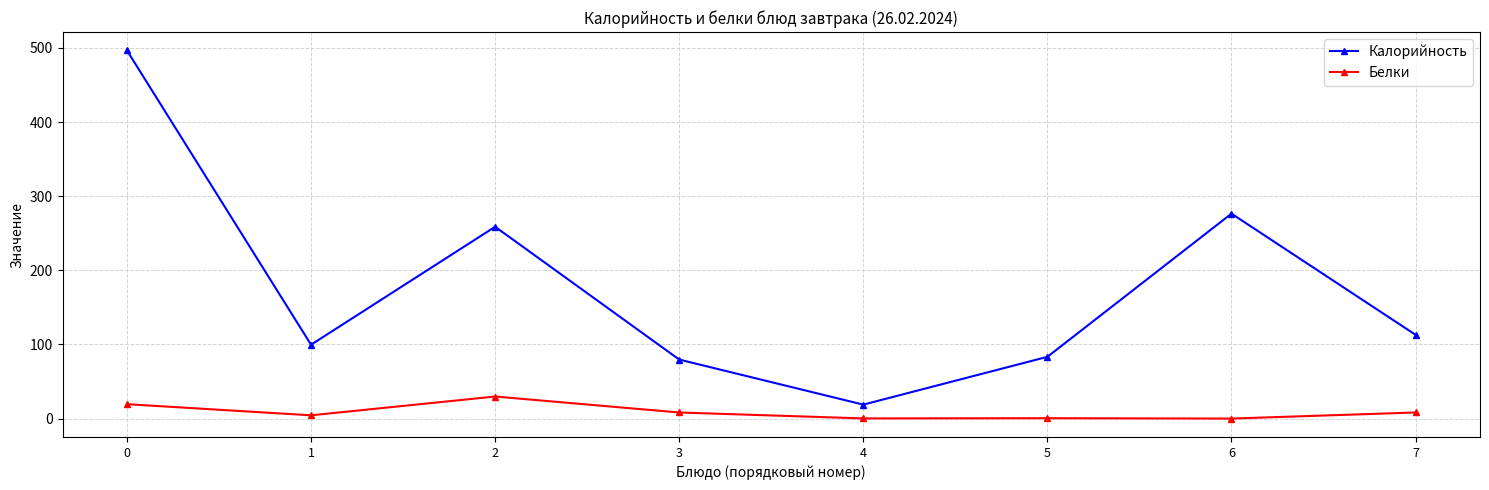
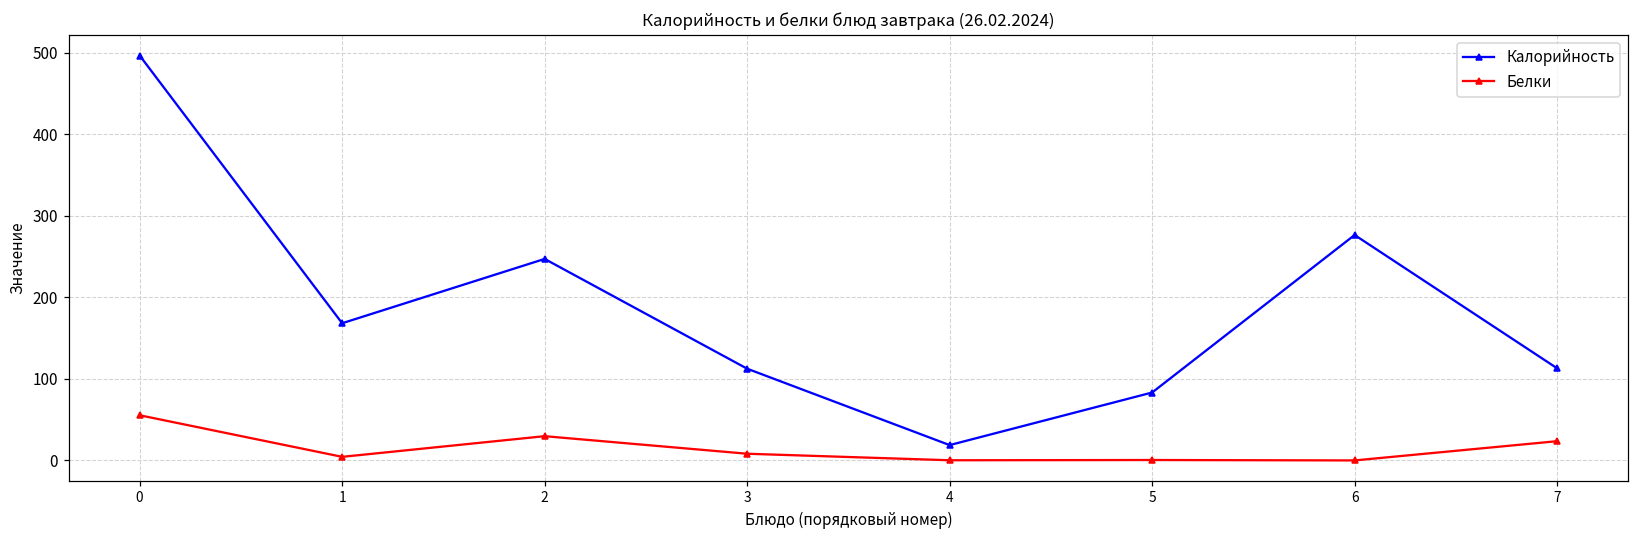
  {
    "Калорийность": {
      "0": 500,
-     "1": 100,
-     "2": 260,
-     "3": 80,
+     "1": 170,
+     "2": 250,
+     "3": 110,
      "4": 20,
      "5": 80,
      "6": 280,
      "7": 110
    },
    "Белки": {
-     "0": 20,
+     "0": 60,
      "1": 0,
      "2": 30,
      "3": 10,
      "4": 0,
      "5": 0,
      "6": 0,
-     "7": 10
+     "7": 20
    }
  }
